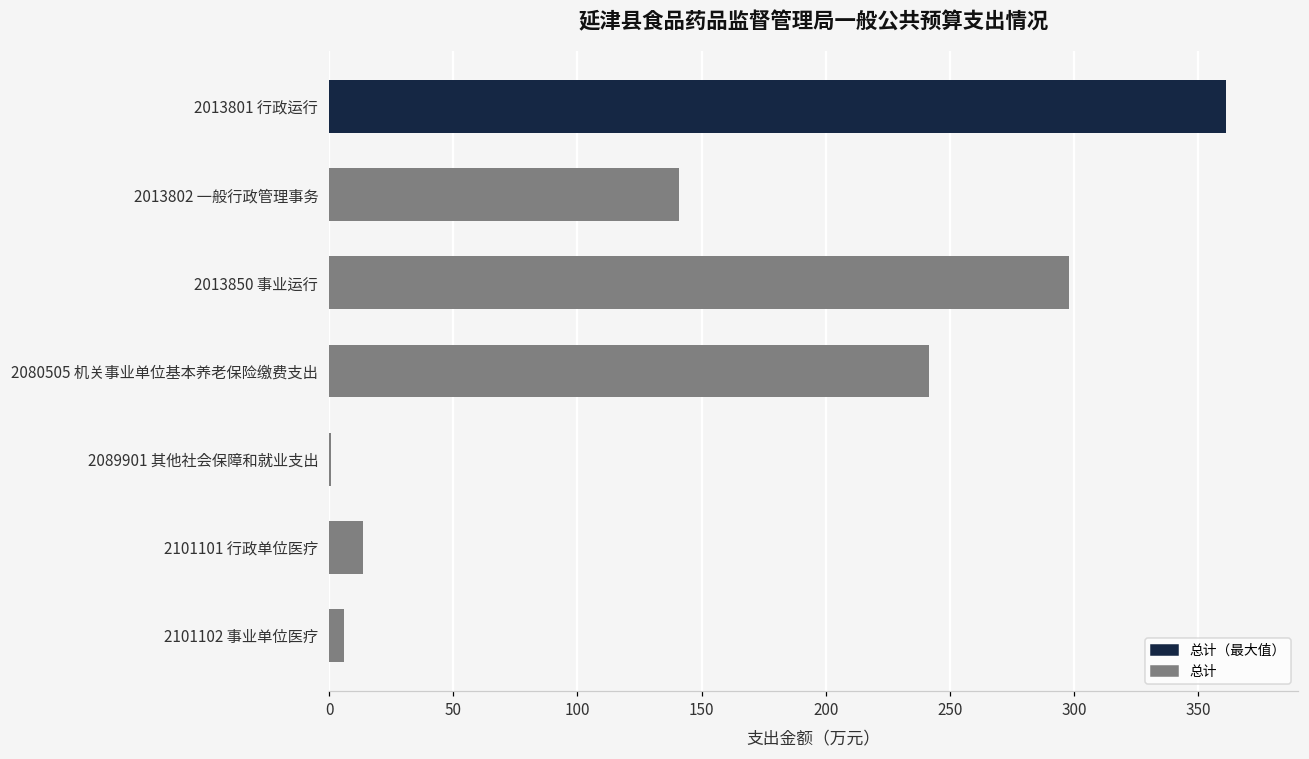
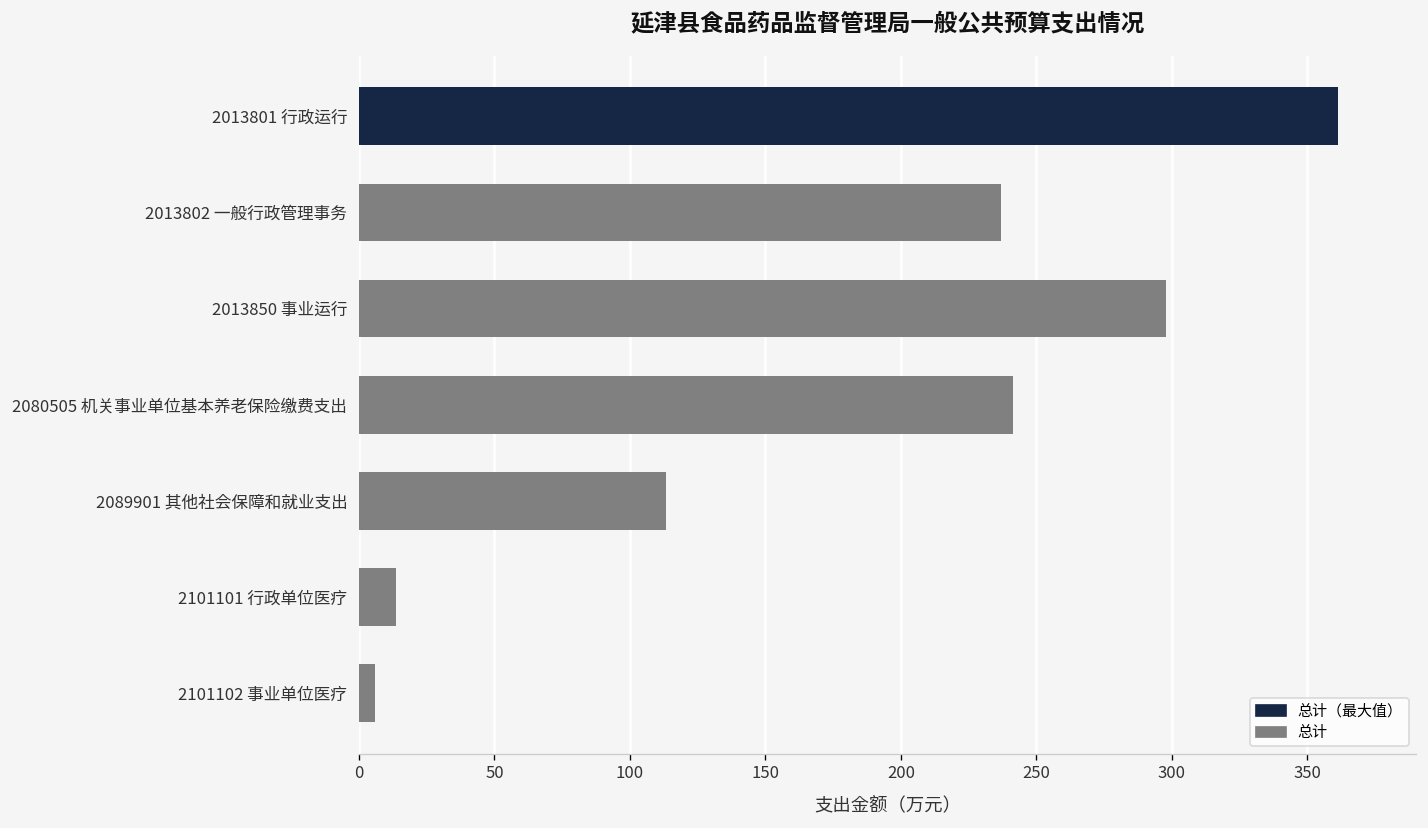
  {
    "2013801 行政运行": 361,
-   "2013802 一般行政管理事务": 141,
+   "2013802 一般行政管理事务": 237,
    "2013850 事业运行": 298,
    "2080505 机关事业单位基本养老保险缴费支出": 241,
-   "2089901 其他社会保障和就业支出": 1,
+   "2089901 其他社会保障和就业支出": 113,
    "2101101 行政单位医疗": 14,
    "2101102 事业单位医疗": 6
  }
